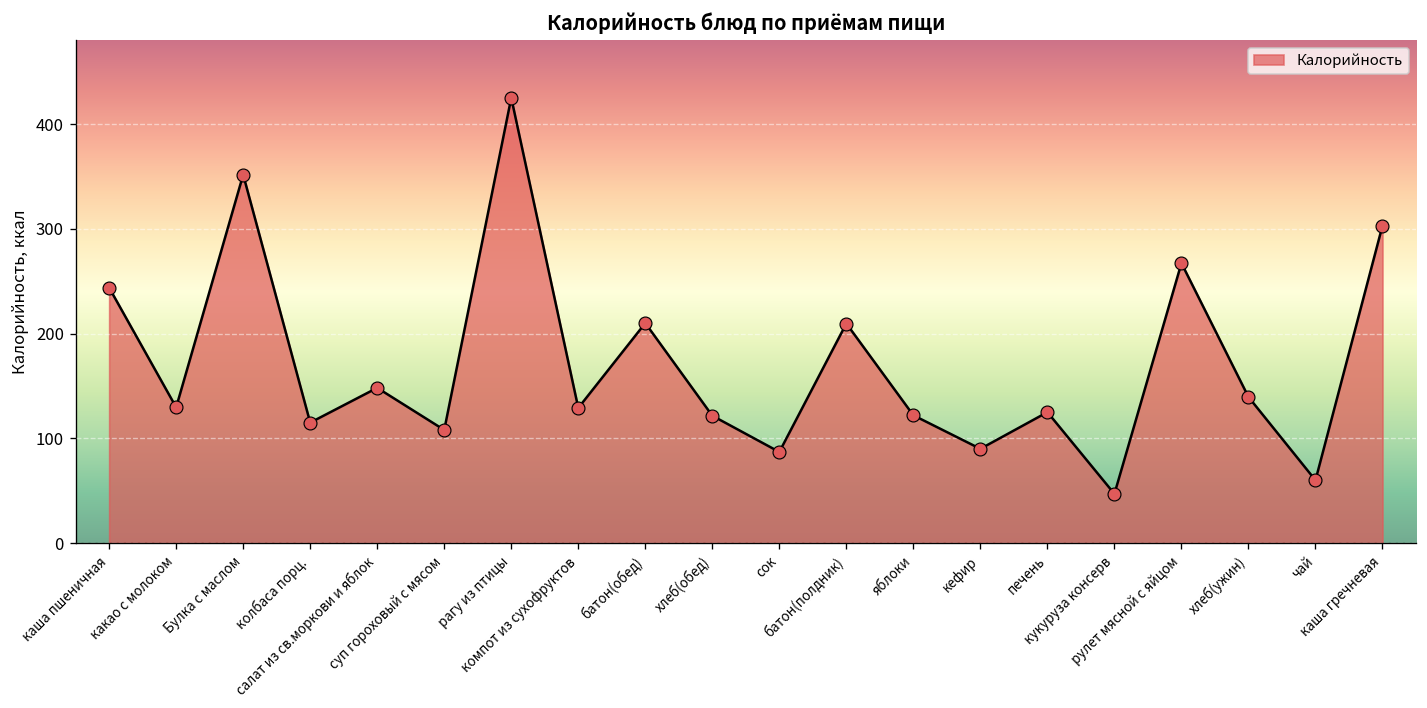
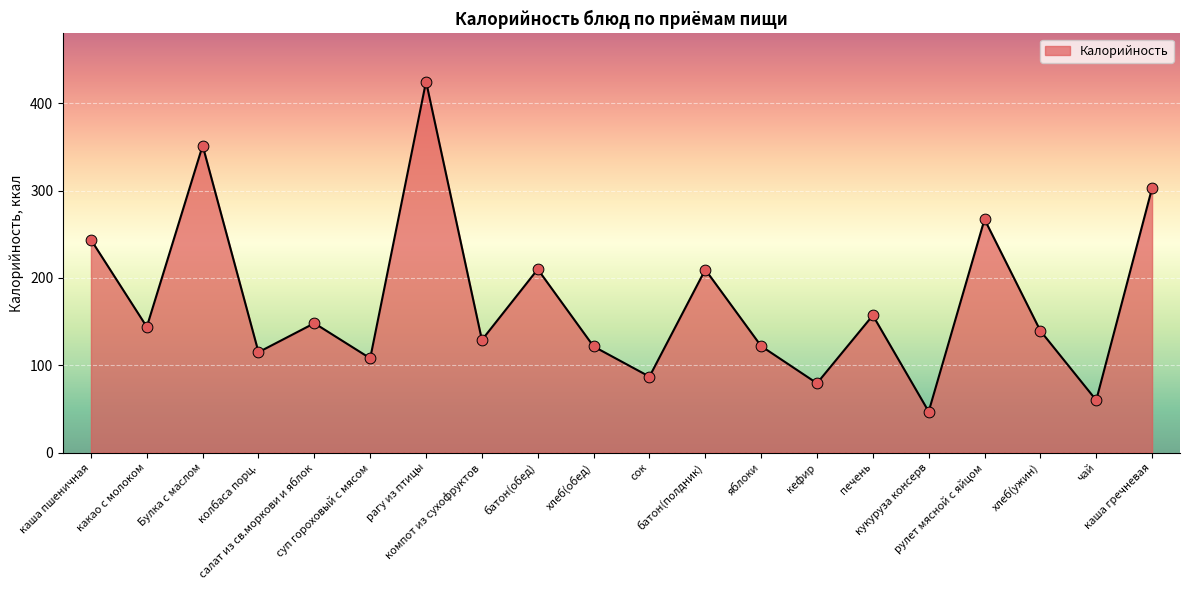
  {
    "каша пшеничная": 240,
-   "какао с молоком": 130,
+   "какао с молоком": 140,
    "Булка с маслом": 350,
    "колбаса порц.": 120,
    "салат из св.моркови и яблок": 150,
    "суп гороховый с мясом": 110,
    "рагу из птицы": 430,
    "компот из сухофруктов": 130,
    "батон(обед)": 210,
    "хлеб(обед)": 120,
    "сок": 90,
    "батон(полдник)": 210,
    "яблоки": 120,
-   "кефир": 90,
-   "печень": 130,
+   "кефир": 80,
+   "печень": 160,
    "кукуруза консерв": 50,
    "рулет мясной с яйцом": 270,
    "хлеб(ужин)": 140,
    "чай": 60,
    "каша гречневая": 300
  }
